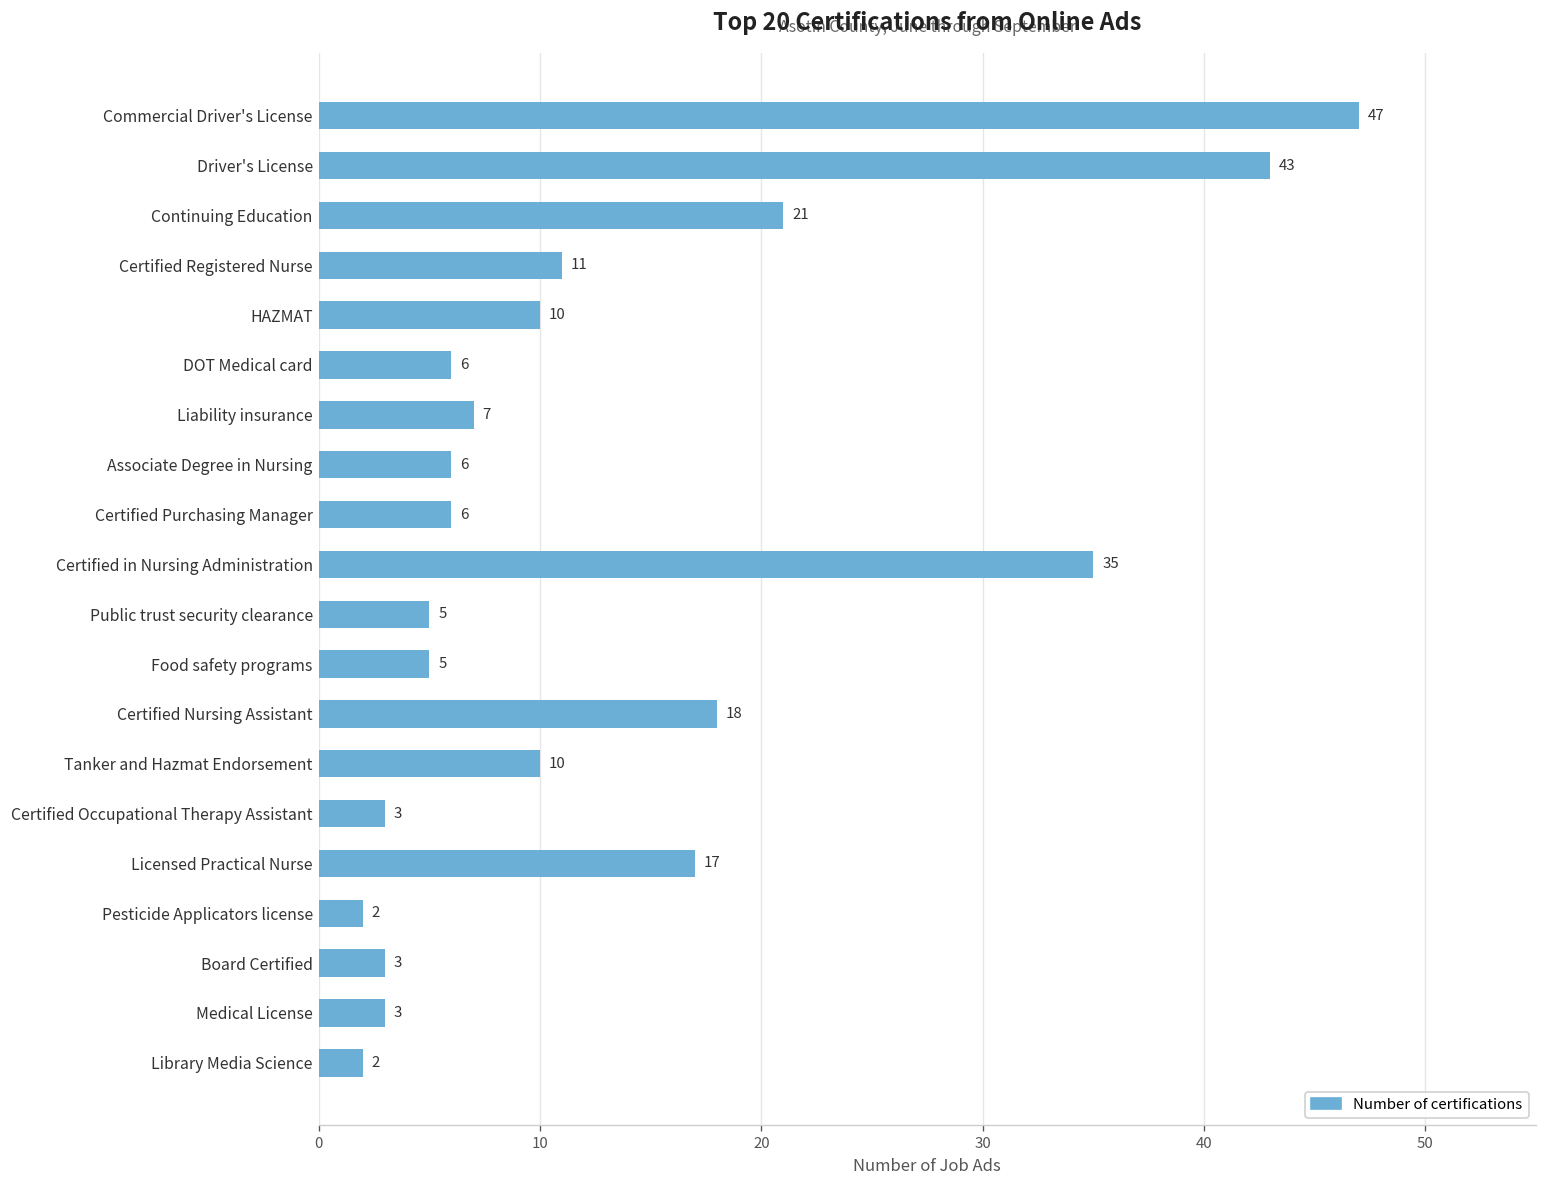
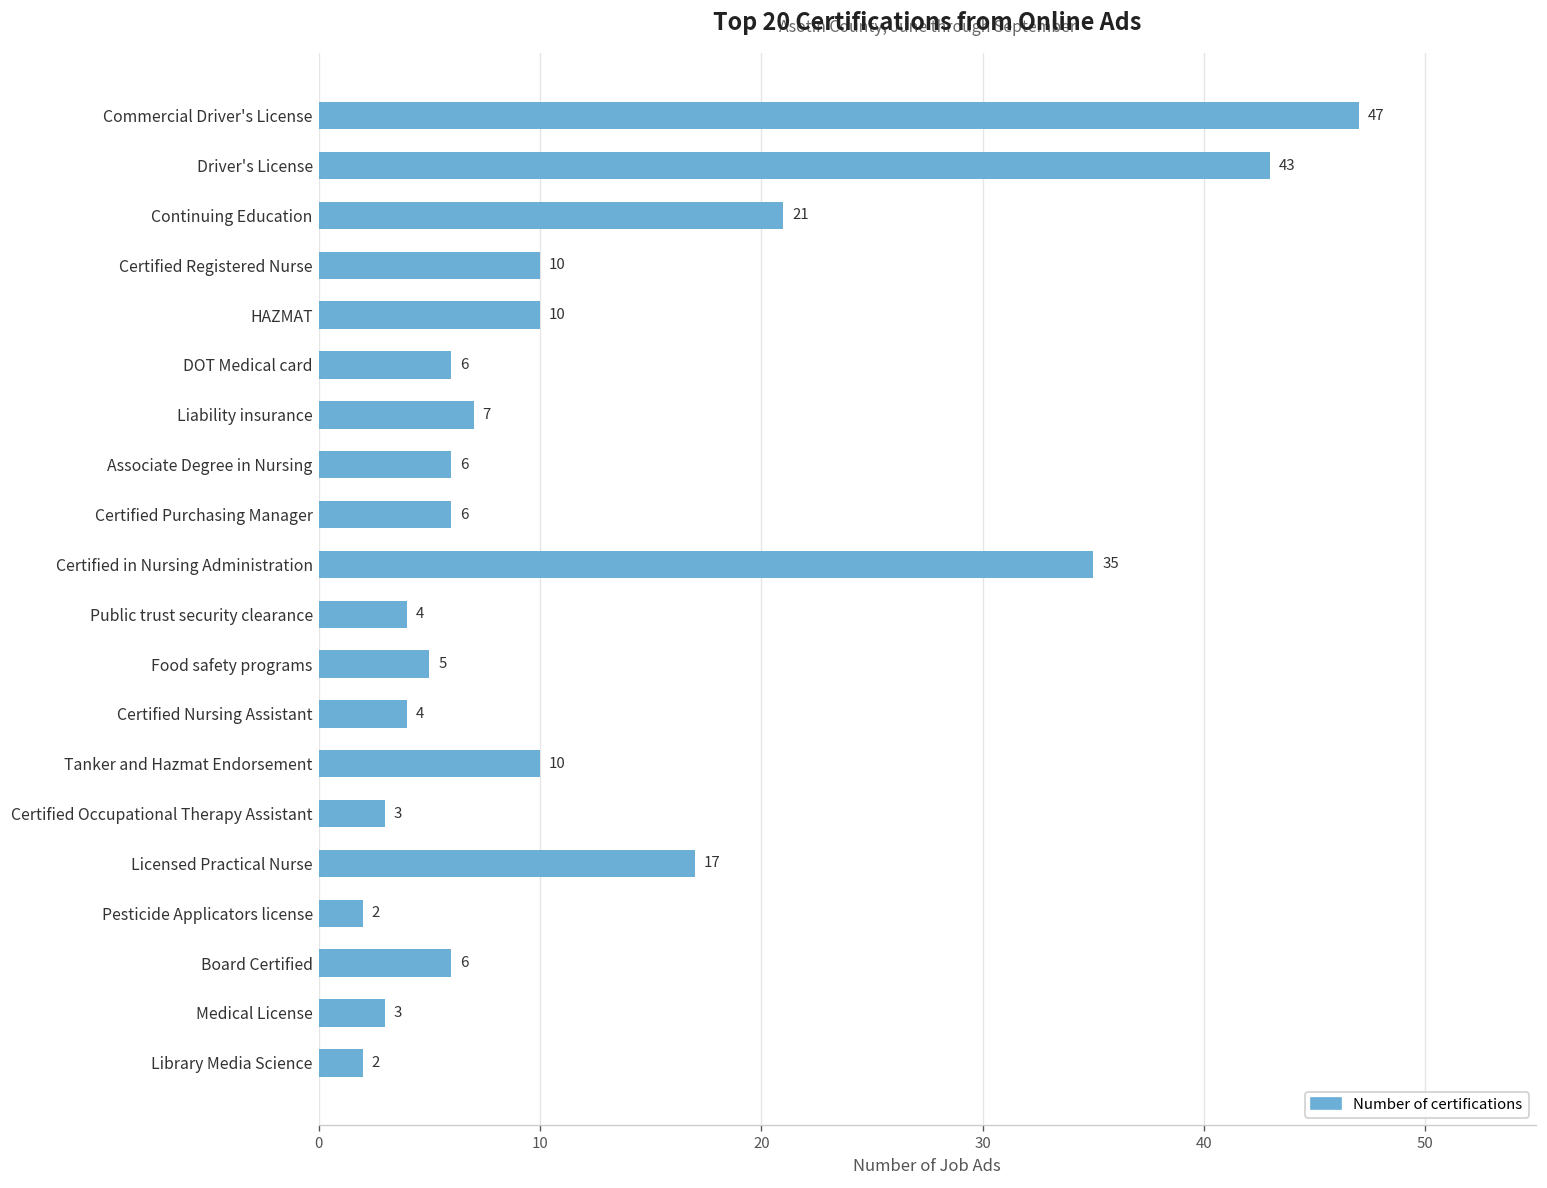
  {
    "Commercial Driver's License": 47,
    "Driver's License": 43,
    "Continuing Education": 21,
-   "Certified Registered Nurse": 11,
+   "Certified Registered Nurse": 10,
    "HAZMAT": 10,
    "DOT Medical card": 6,
    "Liability insurance": 7,
    "Associate Degree in Nursing": 6,
    "Certified Purchasing Manager": 6,
    "Certified in Nursing Administration": 35,
-   "Public trust security clearance": 5,
+   "Public trust security clearance": 4,
    "Food safety programs": 5,
-   "Certified Nursing Assistant": 18,
+   "Certified Nursing Assistant": 4,
    "Tanker and Hazmat Endorsement": 10,
    "Certified Occupational Therapy Assistant": 3,
    "Licensed Practical Nurse": 17,
    "Pesticide Applicators license": 2,
-   "Board Certified": 3,
+   "Board Certified": 6,
    "Medical License": 3,
    "Library Media Science": 2
  }
